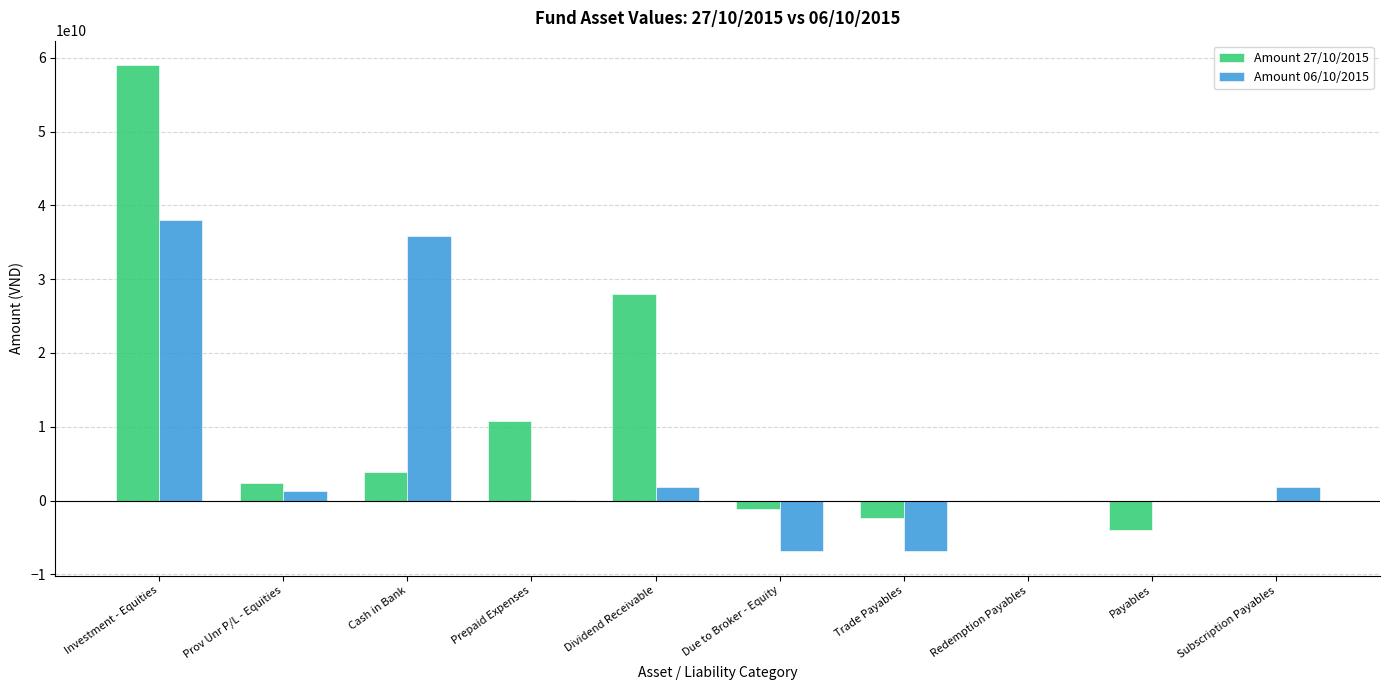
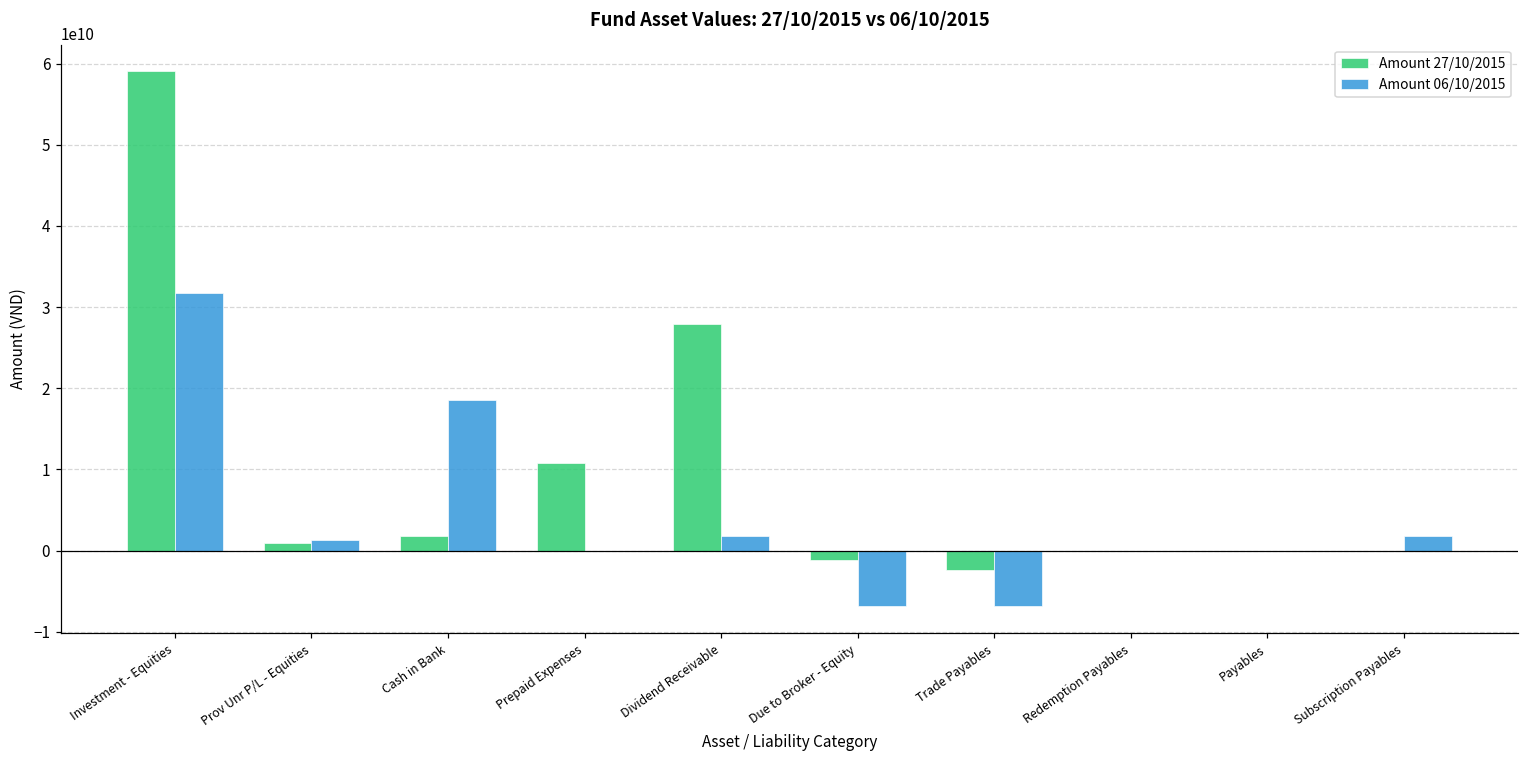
  {
    "Amount 27/10/2015": {
      "Investment - Equities": 59000000000,
-     "Prov Unr P/L - Equities": 2000000000,
-     "Cash in Bank": 4000000000,
+     "Prov Unr P/L - Equities": 1000000000,
+     "Cash in Bank": 2000000000,
      "Prepaid Expenses": 11000000000,
      "Dividend Receivable": 28000000000,
      "Due to Broker - Equity": -1000000000,
      "Trade Payables": -2000000000,
-     "Payables": -4000000000
+     "Payables": 0
    },
    "Amount 06/10/2015": {
-     "Investment - Equities": 38000000000,
+     "Investment - Equities": 32000000000,
      "Prov Unr P/L - Equities": 1000000000,
-     "Cash in Bank": 36000000000,
+     "Cash in Bank": 19000000000,
      "Dividend Receivable": 2000000000,
      "Due to Broker - Equity": -7000000000,
      "Trade Payables": -7000000000,
      "Subscription Payables": 2000000000
    }
  }
